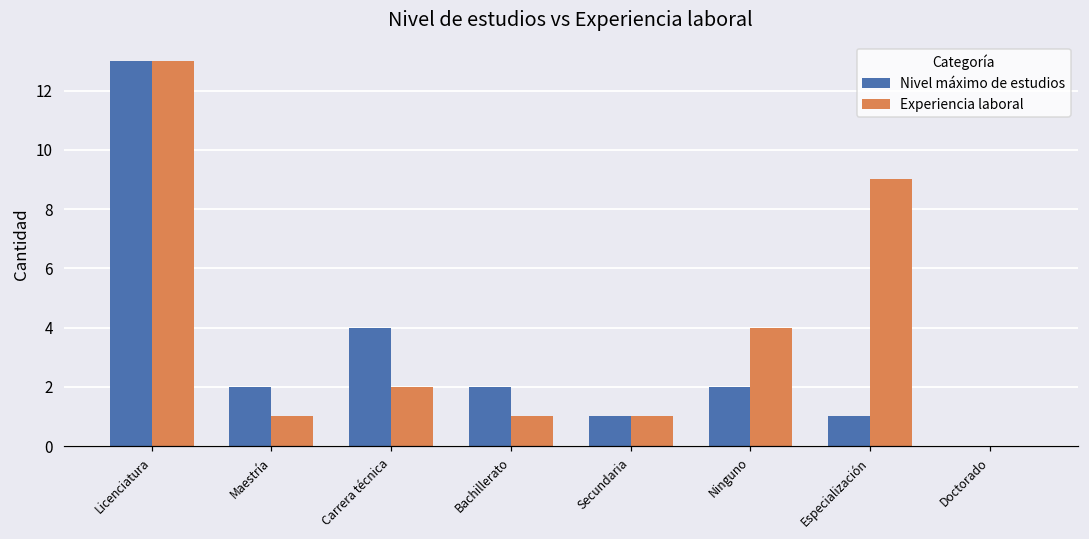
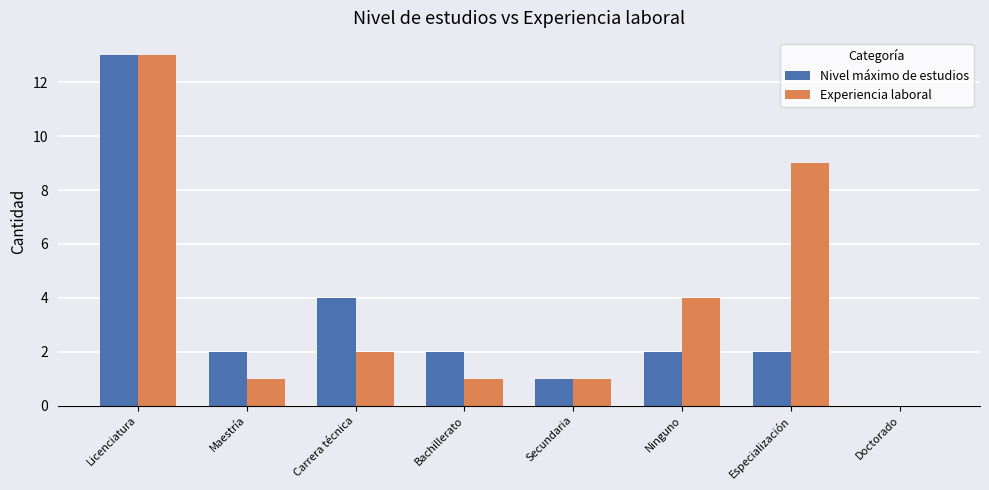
  {
    "Nivel máximo de estudios": {
      "Licenciatura": 13,
      "Maestría": 2,
      "Carrera técnica": 4,
      "Bachillerato": 2,
      "Secundaria": 1,
      "Ninguno": 2,
-     "Especialización": 1,
+     "Especialización": 2,
      "Doctorado": 0
    },
    "Experiencia laboral": {
      "Licenciatura": 13,
      "Maestría": 1,
      "Carrera técnica": 2,
      "Bachillerato": 1,
      "Secundaria": 1,
      "Ninguno": 4,
      "Especialización": 9,
      "Doctorado": 0
    }
  }
